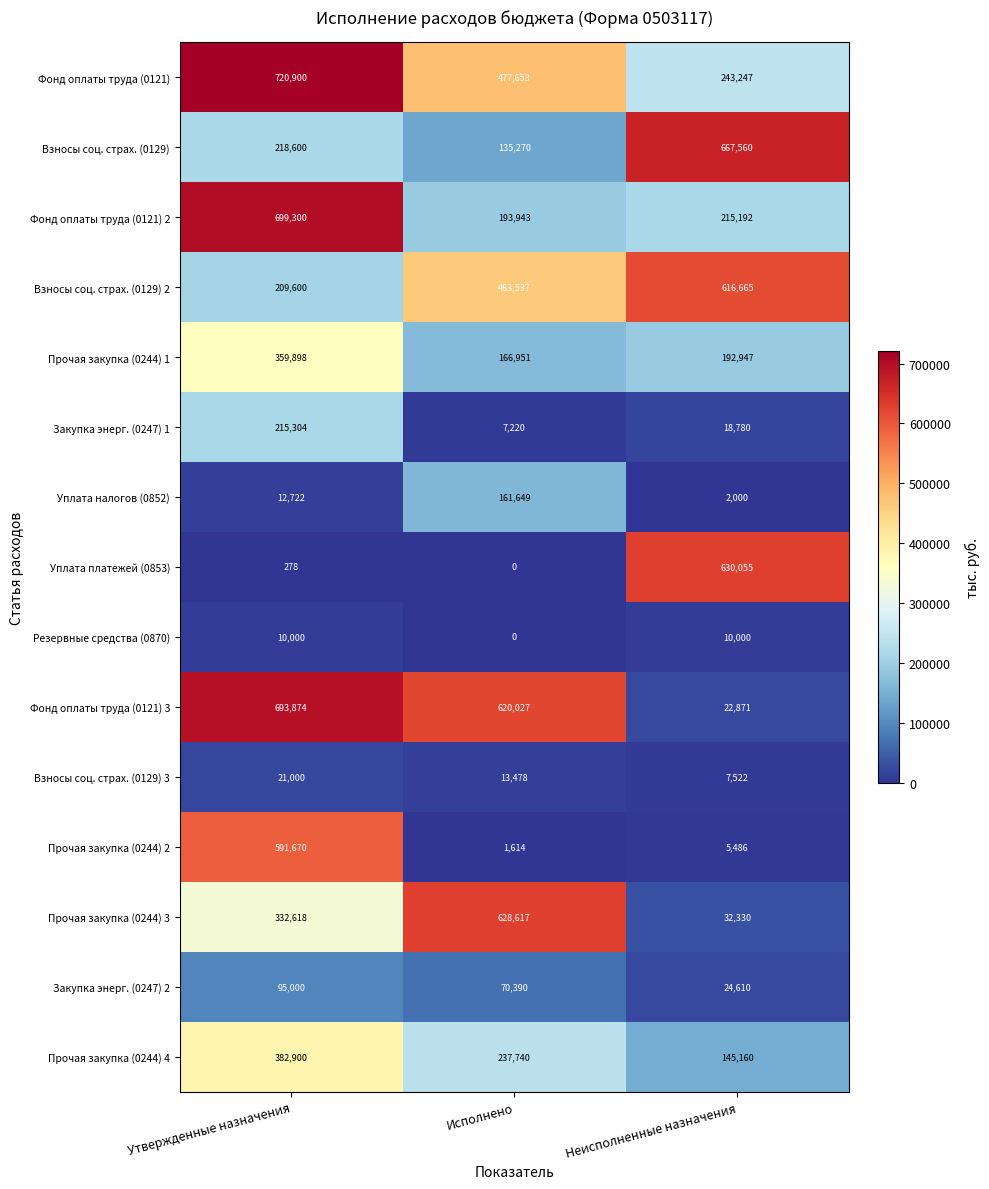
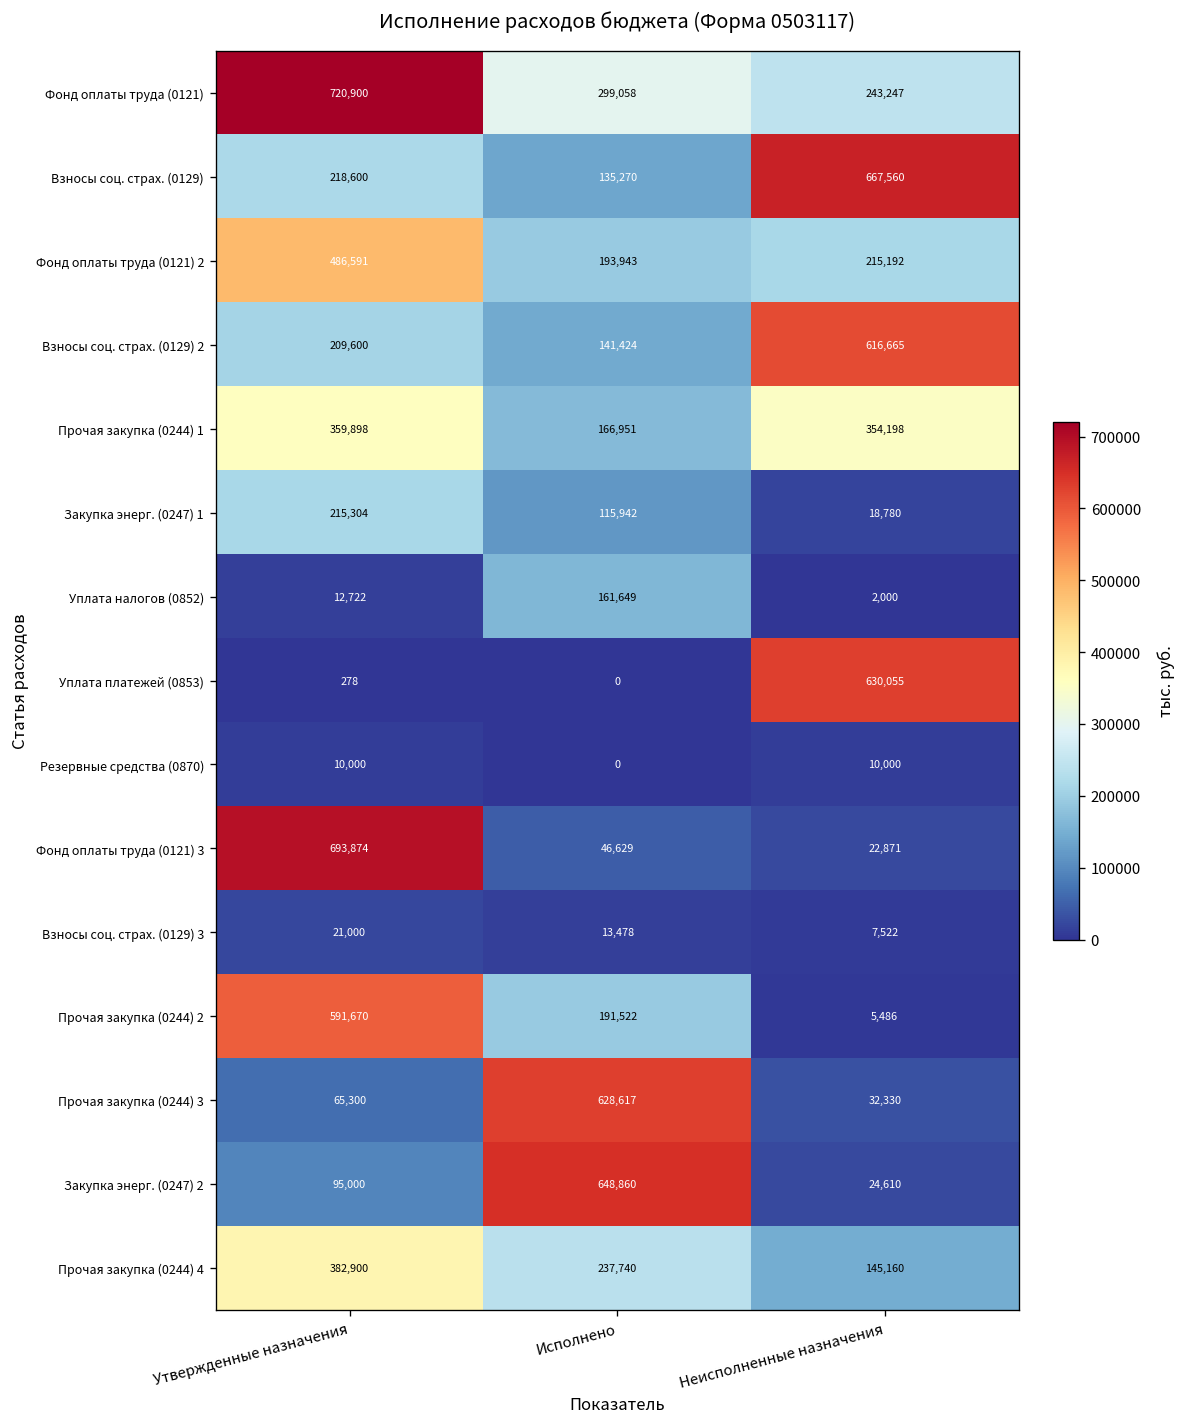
  {
    "Фонд оплаты труда (0121)": {
      "Утвержденные назначения": "720,900",
-     "Исполнено": "477,653",
+     "Исполнено": "299,058",
      "Неисполненные назначения": "243,247"
    },
    "Взносы соц. страх. (0129)": {
      "Утвержденные назначения": "218,600",
      "Исполнено": "135,270",
      "Неисполненные назначения": "667,560"
    },
    "Фонд оплаты труда (0121) 2": {
-     "Утвержденные назначения": "699,300",
+     "Утвержденные назначения": "486,591",
      "Исполнено": "193,943",
      "Неисполненные назначения": "215,192"
    },
    "Взносы соц. страх. (0129) 2": {
      "Утвержденные назначения": "209,600",
-     "Исполнено": "463,537",
+     "Исполнено": "141,424",
      "Неисполненные назначения": "616,665"
    },
    "Прочая закупка (0244) 1": {
      "Утвержденные назначения": "359,898",
      "Исполнено": "166,951",
-     "Неисполненные назначения": "192,947"
+     "Неисполненные назначения": "354,198"
    },
    "Закупка энерг. (0247) 1": {
      "Утвержденные назначения": "215,304",
-     "Исполнено": "7,220",
+     "Исполнено": "115,942",
      "Неисполненные назначения": "18,780"
    },
    "Уплата налогов (0852)": {
      "Утвержденные назначения": "12,722",
      "Исполнено": "161,649",
      "Неисполненные назначения": "2,000"
    },
    "Уплата платежей (0853)": {
      "Утвержденные назначения": "278",
      "Исполнено": "0",
      "Неисполненные назначения": "630,055"
    },
    "Резервные средства (0870)": {
      "Утвержденные назначения": "10,000",
      "Исполнено": "0",
      "Неисполненные назначения": "10,000"
    },
    "Фонд оплаты труда (0121) 3": {
      "Утвержденные назначения": "693,874",
-     "Исполнено": "620,027",
+     "Исполнено": "46,629",
      "Неисполненные назначения": "22,871"
    },
    "Взносы соц. страх. (0129) 3": {
      "Утвержденные назначения": "21,000",
      "Исполнено": "13,478",
      "Неисполненные назначения": "7,522"
    },
    "Прочая закупка (0244) 2": {
      "Утвержденные назначения": "591,670",
-     "Исполнено": "1,614",
+     "Исполнено": "191,522",
      "Неисполненные назначения": "5,486"
    },
    "Прочая закупка (0244) 3": {
-     "Утвержденные назначения": "332,618",
+     "Утвержденные назначения": "65,300",
      "Исполнено": "628,617",
      "Неисполненные назначения": "32,330"
    },
    "Закупка энерг. (0247) 2": {
      "Утвержденные назначения": "95,000",
-     "Исполнено": "70,390",
+     "Исполнено": "648,860",
      "Неисполненные назначения": "24,610"
    },
    "Прочая закупка (0244) 4": {
      "Утвержденные назначения": "382,900",
      "Исполнено": "237,740",
      "Неисполненные назначения": "145,160"
    }
  }
